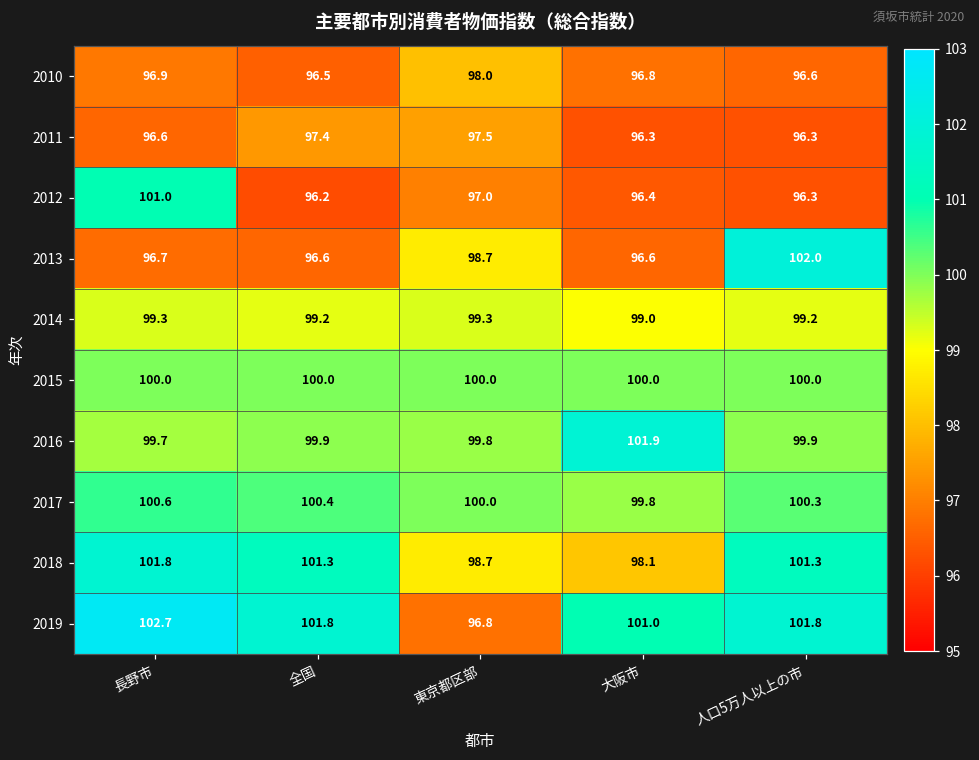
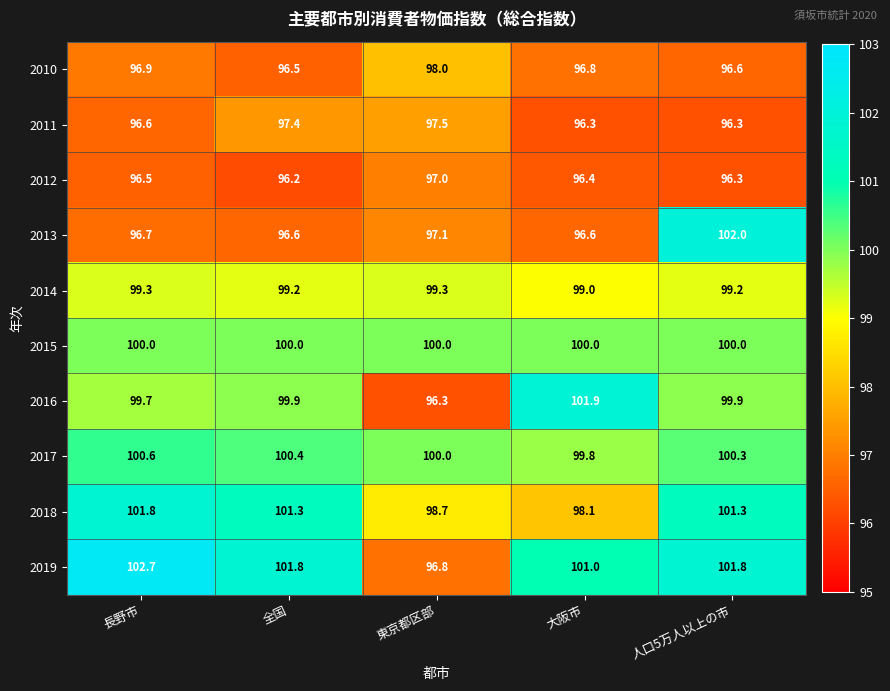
  {
    "2010": {
      "長野市": 96.9,
      "全国": 96.5,
      "東京都区部": 98.0,
      "大阪市": 96.8,
      "人口5万人以上の市": 96.6
    },
    "2011": {
      "長野市": 96.6,
      "全国": 97.4,
      "東京都区部": 97.5,
      "大阪市": 96.3,
      "人口5万人以上の市": 96.3
    },
    "2012": {
-     "長野市": 101.0,
+     "長野市": 96.5,
      "全国": 96.2,
      "東京都区部": 97.0,
      "大阪市": 96.4,
      "人口5万人以上の市": 96.3
    },
    "2013": {
      "長野市": 96.7,
      "全国": 96.6,
-     "東京都区部": 98.7,
+     "東京都区部": 97.1,
      "大阪市": 96.6,
      "人口5万人以上の市": 102.0
    },
    "2014": {
      "長野市": 99.3,
      "全国": 99.2,
      "東京都区部": 99.3,
      "大阪市": 99.0,
      "人口5万人以上の市": 99.2
    },
    "2015": {
      "長野市": 100.0,
      "全国": 100.0,
      "東京都区部": 100.0,
      "大阪市": 100.0,
      "人口5万人以上の市": 100.0
    },
    "2016": {
      "長野市": 99.7,
      "全国": 99.9,
-     "東京都区部": 99.8,
+     "東京都区部": 96.3,
      "大阪市": 101.9,
      "人口5万人以上の市": 99.9
    },
    "2017": {
      "長野市": 100.6,
      "全国": 100.4,
      "東京都区部": 100.0,
      "大阪市": 99.8,
      "人口5万人以上の市": 100.3
    },
    "2018": {
      "長野市": 101.8,
      "全国": 101.3,
      "東京都区部": 98.7,
      "大阪市": 98.1,
      "人口5万人以上の市": 101.3
    },
    "2019": {
      "長野市": 102.7,
      "全国": 101.8,
      "東京都区部": 96.8,
      "大阪市": 101.0,
      "人口5万人以上の市": 101.8
    }
  }
